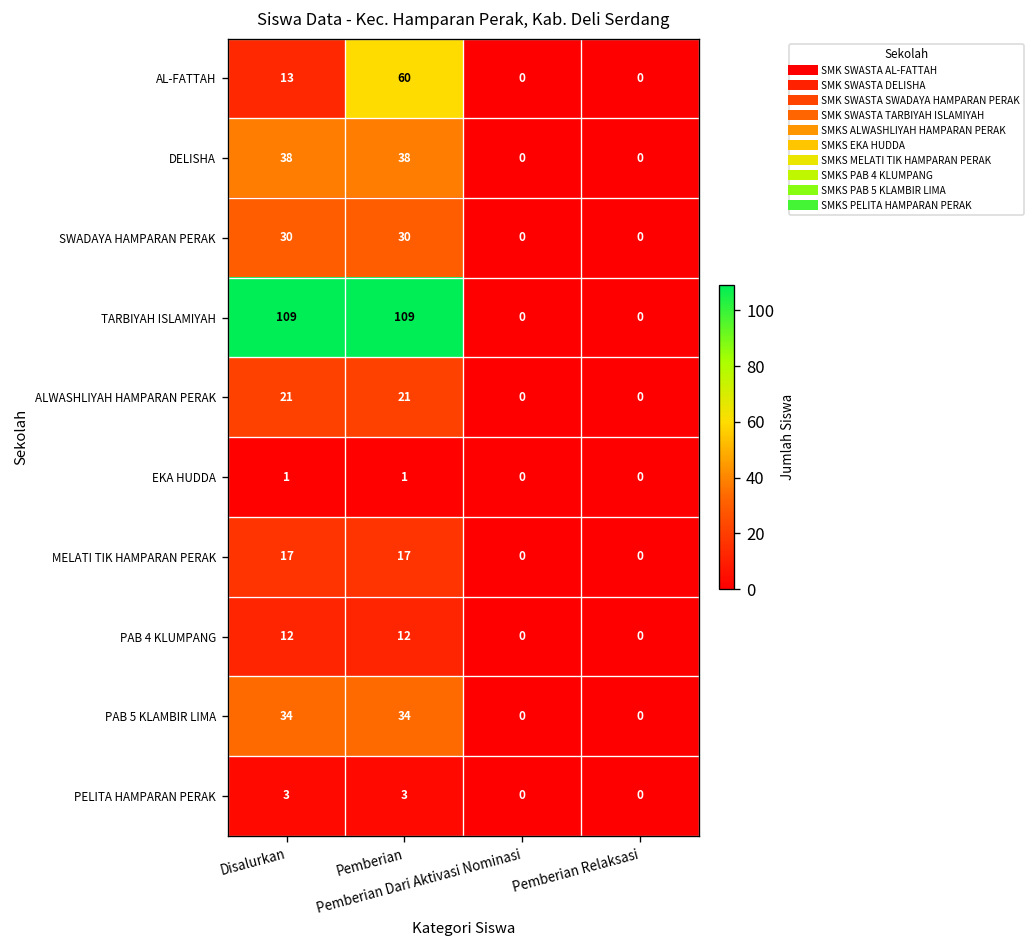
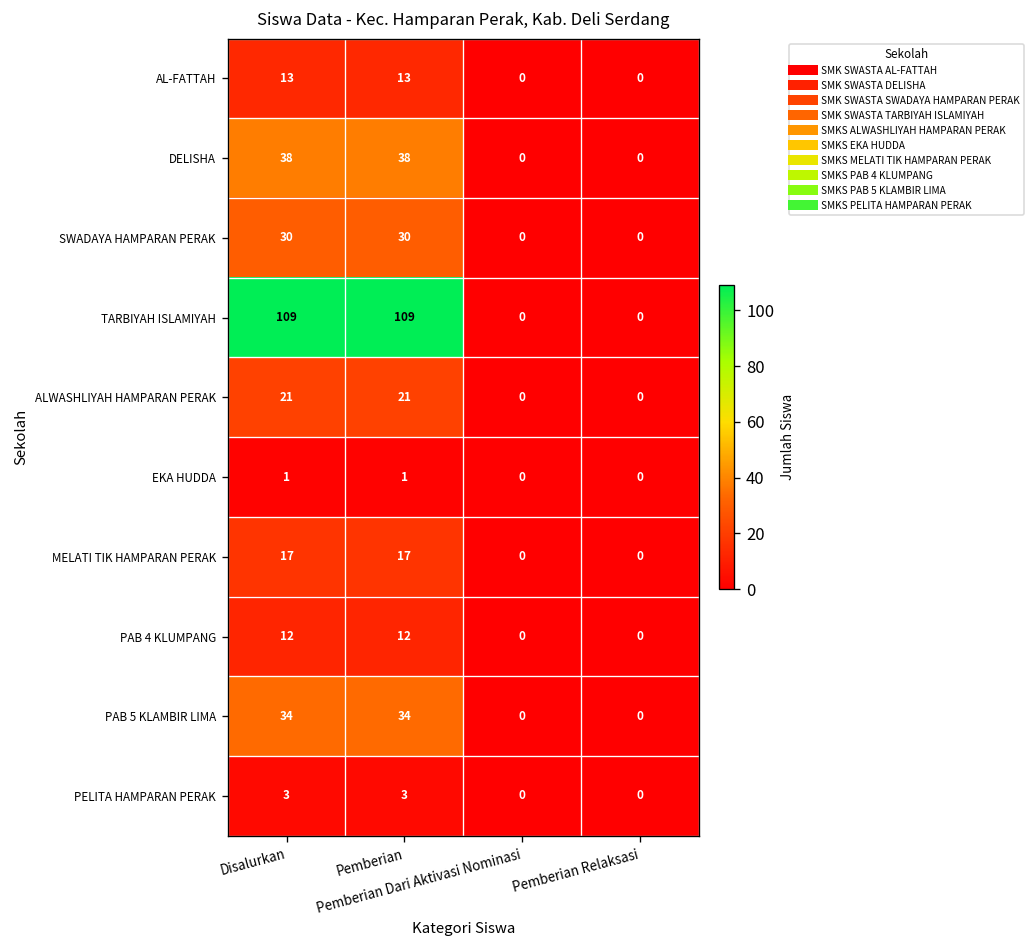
  {
    "AL-FATTAH": {
      "Disalurkan": 13,
-     "Pemberian": 60,
+     "Pemberian": 13,
      "Pemberian Dari Aktivasi Nominasi": 0,
      "Pemberian Relaksasi": 0
    },
    "DELISHA": {
      "Disalurkan": 38,
      "Pemberian": 38,
      "Pemberian Dari Aktivasi Nominasi": 0,
      "Pemberian Relaksasi": 0
    },
    "SWADAYA HAMPARAN PERAK": {
      "Disalurkan": 30,
      "Pemberian": 30,
      "Pemberian Dari Aktivasi Nominasi": 0,
      "Pemberian Relaksasi": 0
    },
    "TARBIYAH ISLAMIYAH": {
      "Disalurkan": 109,
      "Pemberian": 109,
      "Pemberian Dari Aktivasi Nominasi": 0,
      "Pemberian Relaksasi": 0
    },
    "ALWASHLIYAH HAMPARAN PERAK": {
      "Disalurkan": 21,
      "Pemberian": 21,
      "Pemberian Dari Aktivasi Nominasi": 0,
      "Pemberian Relaksasi": 0
    },
    "EKA HUDDA": {
      "Disalurkan": 1,
      "Pemberian": 1,
      "Pemberian Dari Aktivasi Nominasi": 0,
      "Pemberian Relaksasi": 0
    },
    "MELATI TIK HAMPARAN PERAK": {
      "Disalurkan": 17,
      "Pemberian": 17,
      "Pemberian Dari Aktivasi Nominasi": 0,
      "Pemberian Relaksasi": 0
    },
    "PAB 4 KLUMPANG": {
      "Disalurkan": 12,
      "Pemberian": 12,
      "Pemberian Dari Aktivasi Nominasi": 0,
      "Pemberian Relaksasi": 0
    },
    "PAB 5 KLAMBIR LIMA": {
      "Disalurkan": 34,
      "Pemberian": 34,
      "Pemberian Dari Aktivasi Nominasi": 0,
      "Pemberian Relaksasi": 0
    },
    "PELITA HAMPARAN PERAK": {
      "Disalurkan": 3,
      "Pemberian": 3,
      "Pemberian Dari Aktivasi Nominasi": 0,
      "Pemberian Relaksasi": 0
    }
  }
